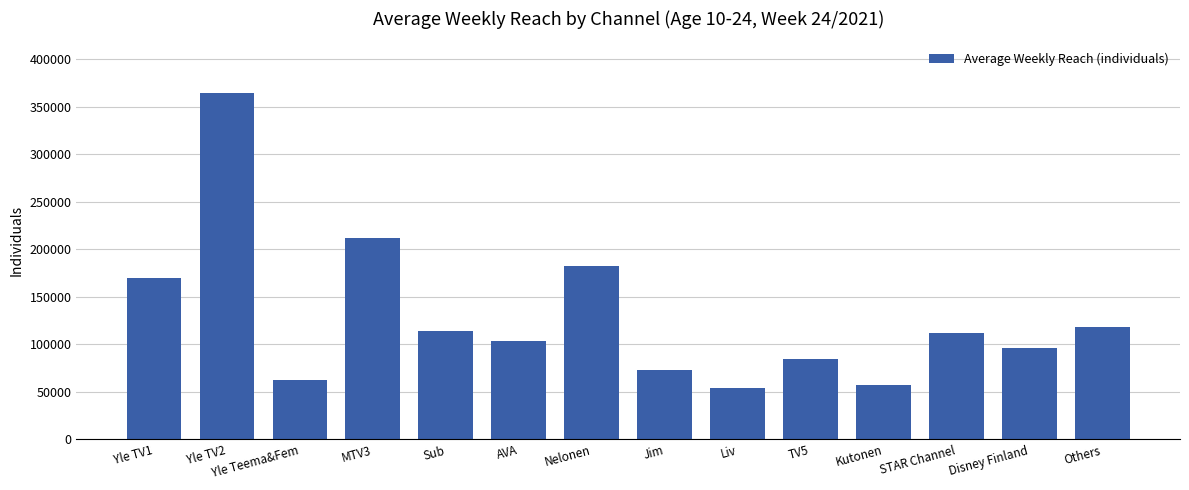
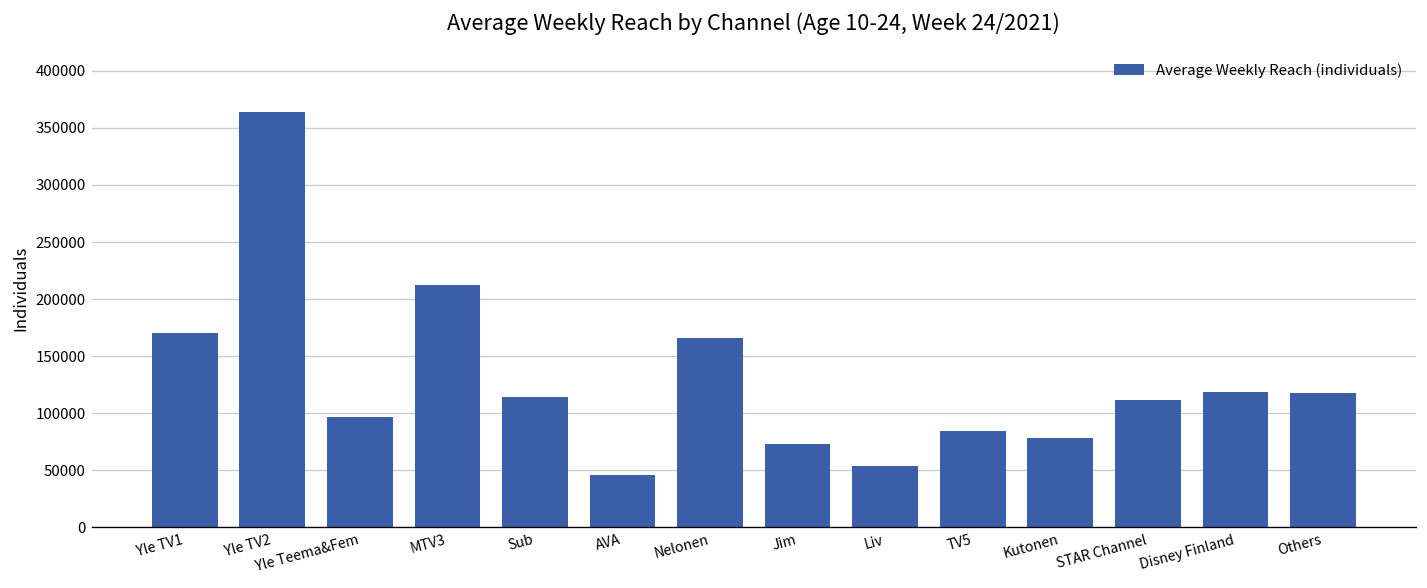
  {
    "Yle TV1": 170000,
    "Yle TV2": 360000,
-   "Yle Teema&Fem": 60000,
+   "Yle Teema&Fem": 100000,
    "MTV3": 210000,
    "Sub": 110000,
-   "AVA": 100000,
-   "Nelonen": 180000,
+   "AVA": 50000,
+   "Nelonen": 170000,
    "Jim": 70000,
    "Liv": 50000,
    "TV5": 80000,
-   "Kutonen": 60000,
+   "Kutonen": 80000,
    "STAR Channel": 110000,
-   "Disney Finland": 100000,
+   "Disney Finland": 120000,
    "Others": 120000
  }
